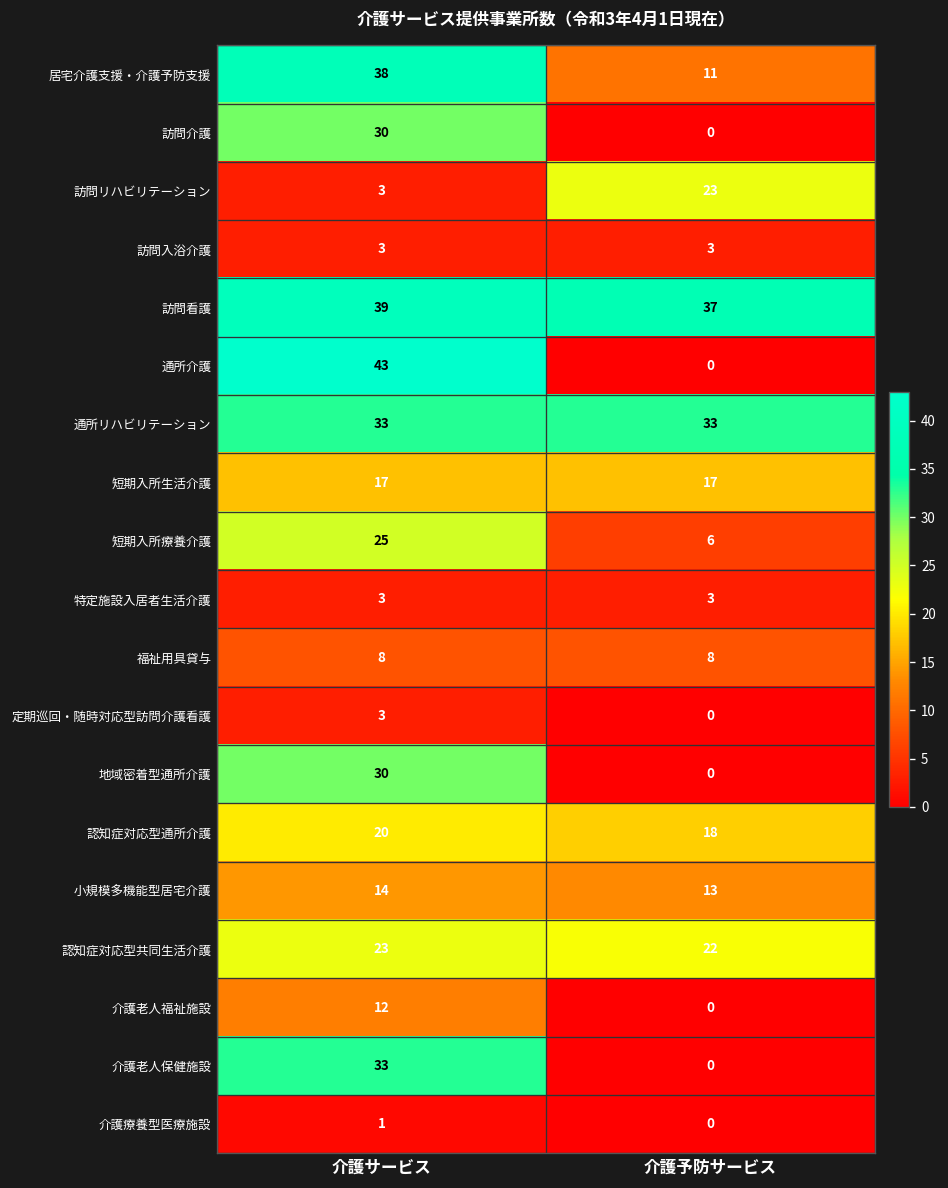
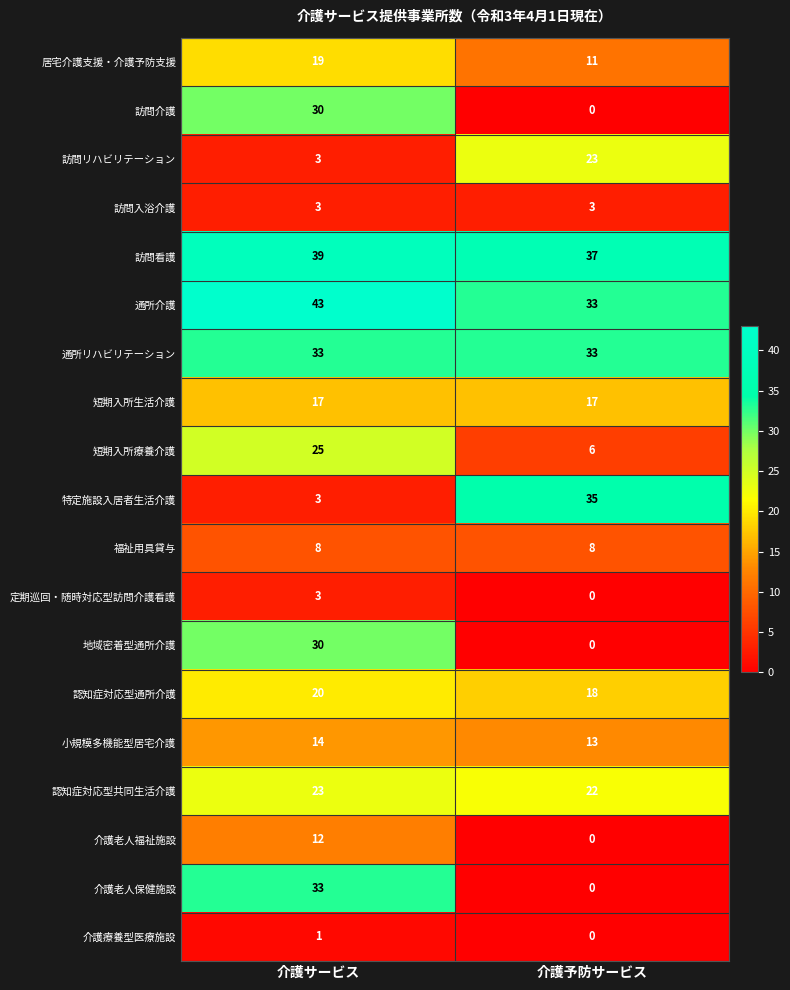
  {
    "居宅介護支援・介護予防支援": {
-     "介護サービス": 38,
+     "介護サービス": 19,
      "介護予防サービス": 11
    },
    "訪問介護": {
      "介護サービス": 30,
      "介護予防サービス": 0
    },
    "訪問リハビリテーション": {
      "介護サービス": 3,
      "介護予防サービス": 23
    },
    "訪問入浴介護": {
      "介護サービス": 3,
      "介護予防サービス": 3
    },
    "訪問看護": {
      "介護サービス": 39,
      "介護予防サービス": 37
    },
    "通所介護": {
      "介護サービス": 43,
-     "介護予防サービス": 0
+     "介護予防サービス": 33
    },
    "通所リハビリテーション": {
      "介護サービス": 33,
      "介護予防サービス": 33
    },
    "短期入所生活介護": {
      "介護サービス": 17,
      "介護予防サービス": 17
    },
    "短期入所療養介護": {
      "介護サービス": 25,
      "介護予防サービス": 6
    },
    "特定施設入居者生活介護": {
      "介護サービス": 3,
-     "介護予防サービス": 3
+     "介護予防サービス": 35
    },
    "福祉用具貸与": {
      "介護サービス": 8,
      "介護予防サービス": 8
    },
    "定期巡回・随時対応型訪問介護看護": {
      "介護サービス": 3,
      "介護予防サービス": 0
    },
    "地域密着型通所介護": {
      "介護サービス": 30,
      "介護予防サービス": 0
    },
    "認知症対応型通所介護": {
      "介護サービス": 20,
      "介護予防サービス": 18
    },
    "小規模多機能型居宅介護": {
      "介護サービス": 14,
      "介護予防サービス": 13
    },
    "認知症対応型共同生活介護": {
      "介護サービス": 23,
      "介護予防サービス": 22
    },
    "介護老人福祉施設": {
      "介護サービス": 12,
      "介護予防サービス": 0
    },
    "介護老人保健施設": {
      "介護サービス": 33,
      "介護予防サービス": 0
    },
    "介護療養型医療施設": {
      "介護サービス": 1,
      "介護予防サービス": 0
    }
  }
